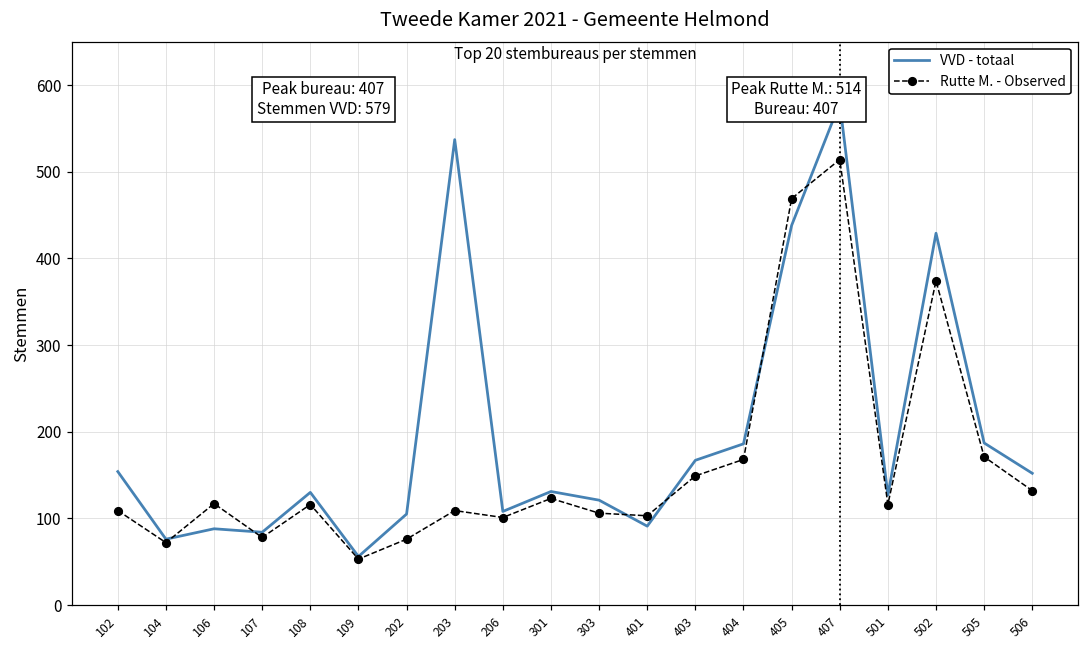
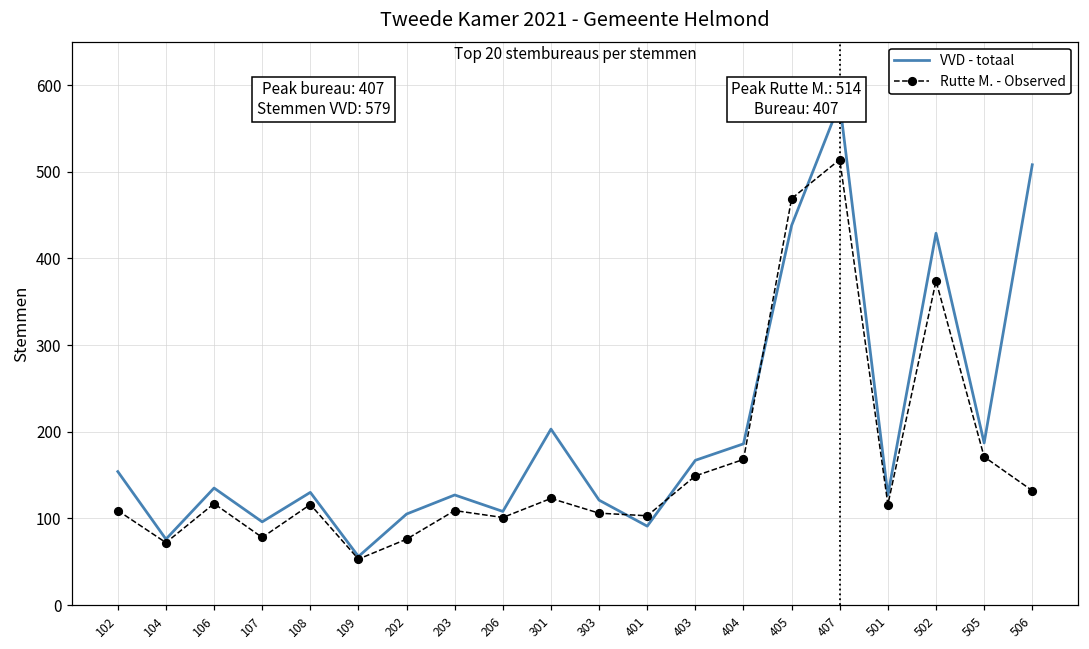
  {
    "VVD - totaal": {
      "102": 150,
      "104": 80,
-     "106": 90,
-     "107": 80,
+     "106": 140,
+     "107": 100,
      "108": 130,
      "202": 110,
-     "203": 540,
+     "203": 130,
      "206": 110,
-     "301": 130,
+     "301": 200,
      "303": 120,
      "401": 90,
      "403": 170,
      "404": 190,
      "405": 440,
      "501": 130,
      "502": 430,
      "505": 190,
-     "506": 150
+     "506": 510
    },
    "Rutte M. - Observed": {
      "102": 110,
      "104": 70,
      "106": 120,
      "107": 80,
      "108": 120,
      "202": 80,
      "203": 110,
      "206": 100,
      "301": 120,
      "303": 110,
      "401": 100,
      "403": 150,
      "404": 170,
      "405": 470,
      "407": 510,
      "501": 120,
      "502": 370,
      "505": 170,
      "506": 130
    }
  }
